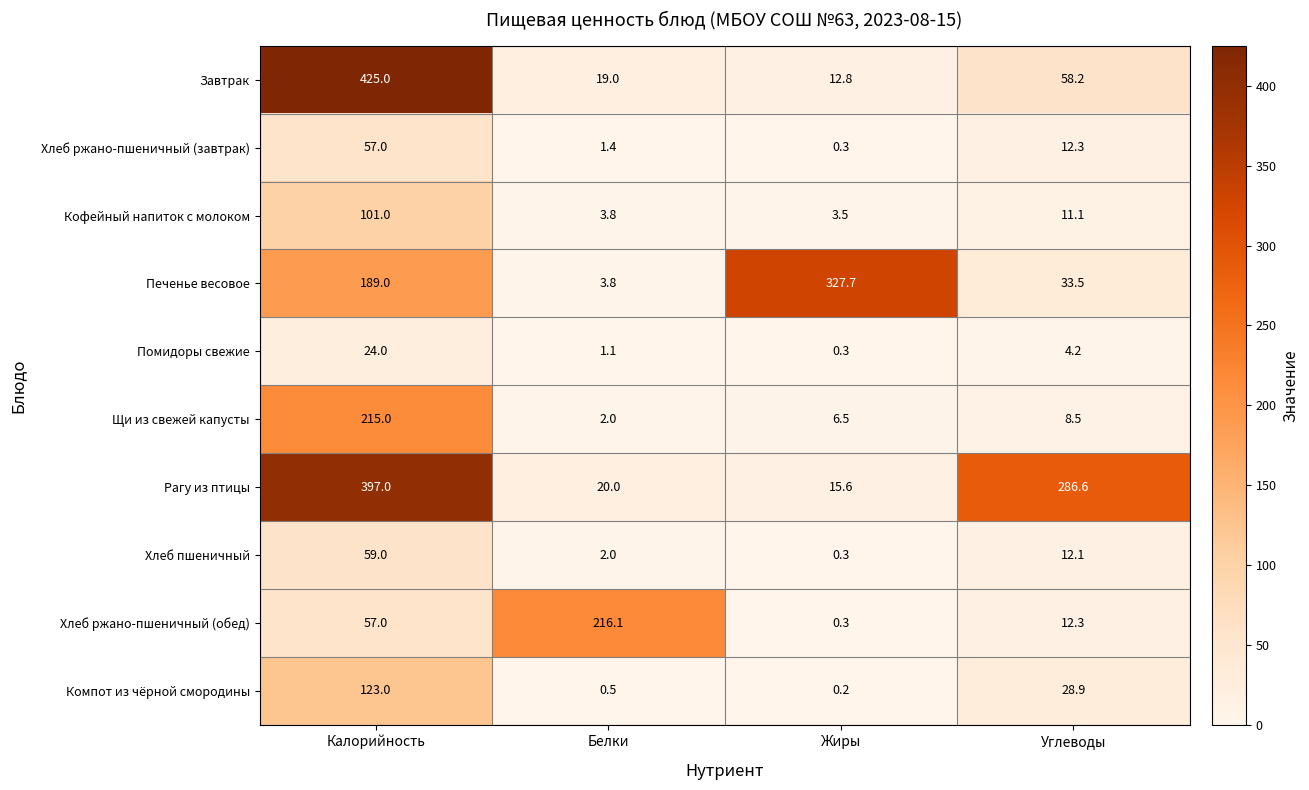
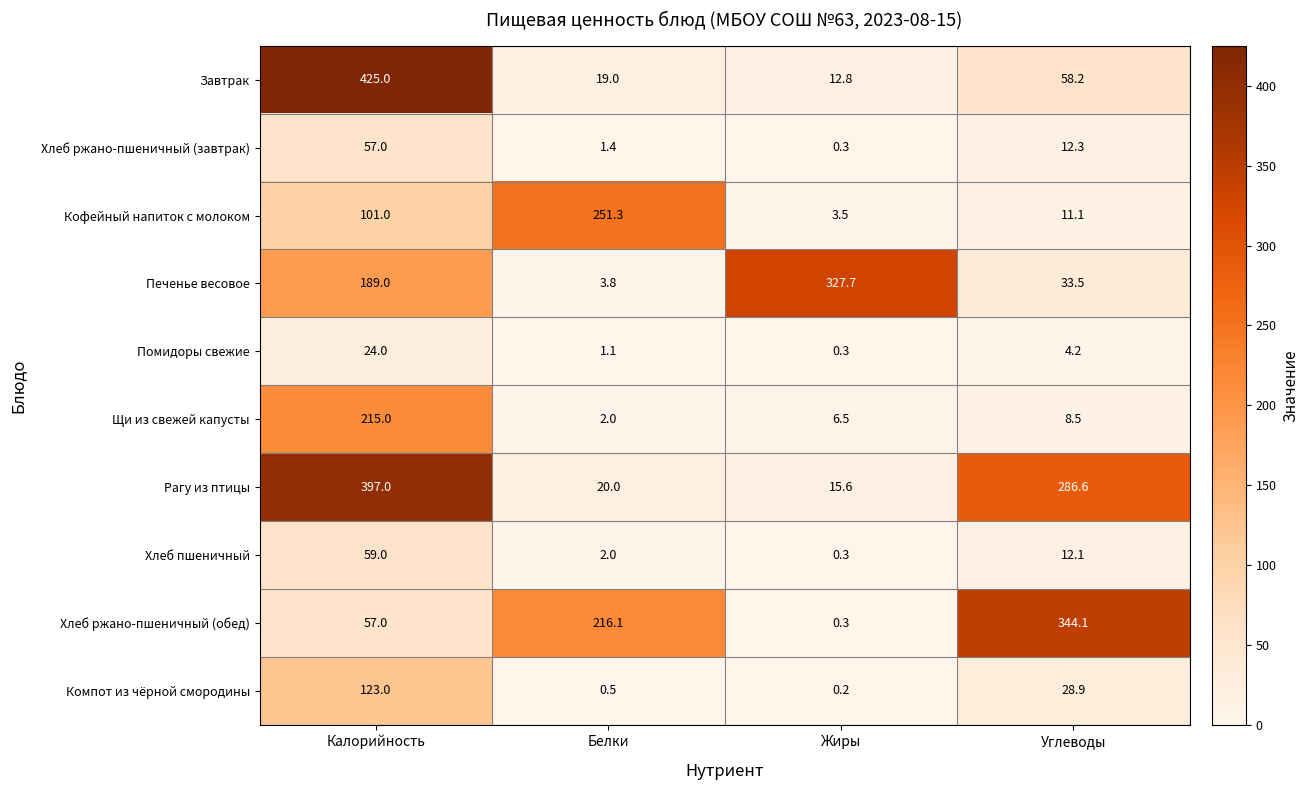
  {
    "Завтрак": {
      "Калорийность": 425.0,
      "Белки": 19.0,
      "Жиры": 12.8,
      "Углеводы": 58.2
    },
    "Хлеб ржано-пшеничный (завтрак)": {
      "Калорийность": 57.0,
      "Белки": 1.4,
      "Жиры": 0.3,
      "Углеводы": 12.3
    },
    "Кофейный напиток с молоком": {
      "Калорийность": 101.0,
-     "Белки": 3.8,
+     "Белки": 251.3,
      "Жиры": 3.5,
      "Углеводы": 11.1
    },
    "Печенье весовое": {
      "Калорийность": 189.0,
      "Белки": 3.8,
      "Жиры": 327.7,
      "Углеводы": 33.5
    },
    "Помидоры свежие": {
      "Калорийность": 24.0,
      "Белки": 1.1,
      "Жиры": 0.3,
      "Углеводы": 4.2
    },
    "Щи из свежей капусты": {
      "Калорийность": 215.0,
      "Белки": 2.0,
      "Жиры": 6.5,
      "Углеводы": 8.5
    },
    "Рагу из птицы": {
      "Калорийность": 397.0,
      "Белки": 20.0,
      "Жиры": 15.6,
      "Углеводы": 286.6
    },
    "Хлеб пшеничный": {
      "Калорийность": 59.0,
      "Белки": 2.0,
      "Жиры": 0.3,
      "Углеводы": 12.1
    },
    "Хлеб ржано-пшеничный (обед)": {
      "Калорийность": 57.0,
      "Белки": 216.1,
      "Жиры": 0.3,
-     "Углеводы": 12.3
+     "Углеводы": 344.1
    },
    "Компот из чёрной смородины": {
      "Калорийность": 123.0,
      "Белки": 0.5,
      "Жиры": 0.2,
      "Углеводы": 28.9
    }
  }
